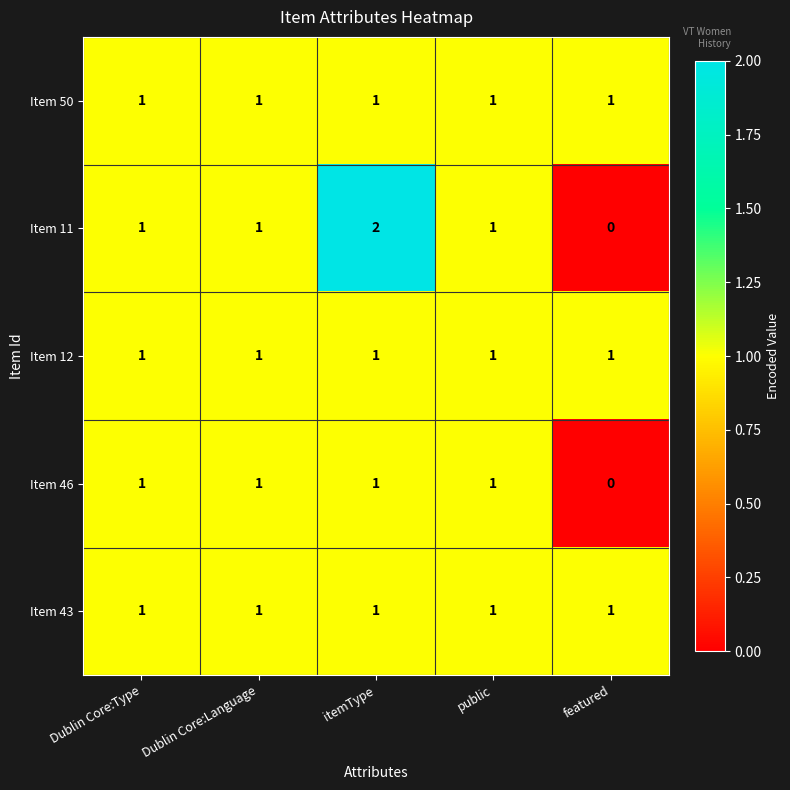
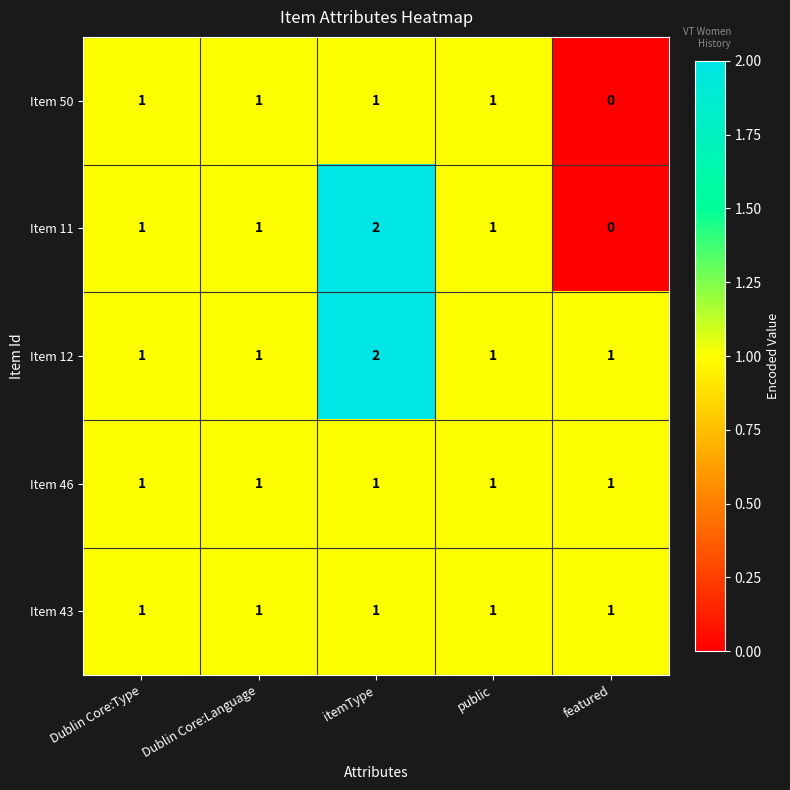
  {
    "Item 50": {
      "Dublin Core:Type": 1,
      "Dublin Core:Language": 1,
      "itemType": 1,
      "public": 1,
-     "featured": 1
+     "featured": 0
    },
    "Item 11": {
      "Dublin Core:Type": 1,
      "Dublin Core:Language": 1,
      "itemType": 2,
      "public": 1,
      "featured": 0
    },
    "Item 12": {
      "Dublin Core:Type": 1,
      "Dublin Core:Language": 1,
-     "itemType": 1,
+     "itemType": 2,
      "public": 1,
      "featured": 1
    },
    "Item 46": {
      "Dublin Core:Type": 1,
      "Dublin Core:Language": 1,
      "itemType": 1,
      "public": 1,
-     "featured": 0
+     "featured": 1
    },
    "Item 43": {
      "Dublin Core:Type": 1,
      "Dublin Core:Language": 1,
      "itemType": 1,
      "public": 1,
      "featured": 1
    }
  }
